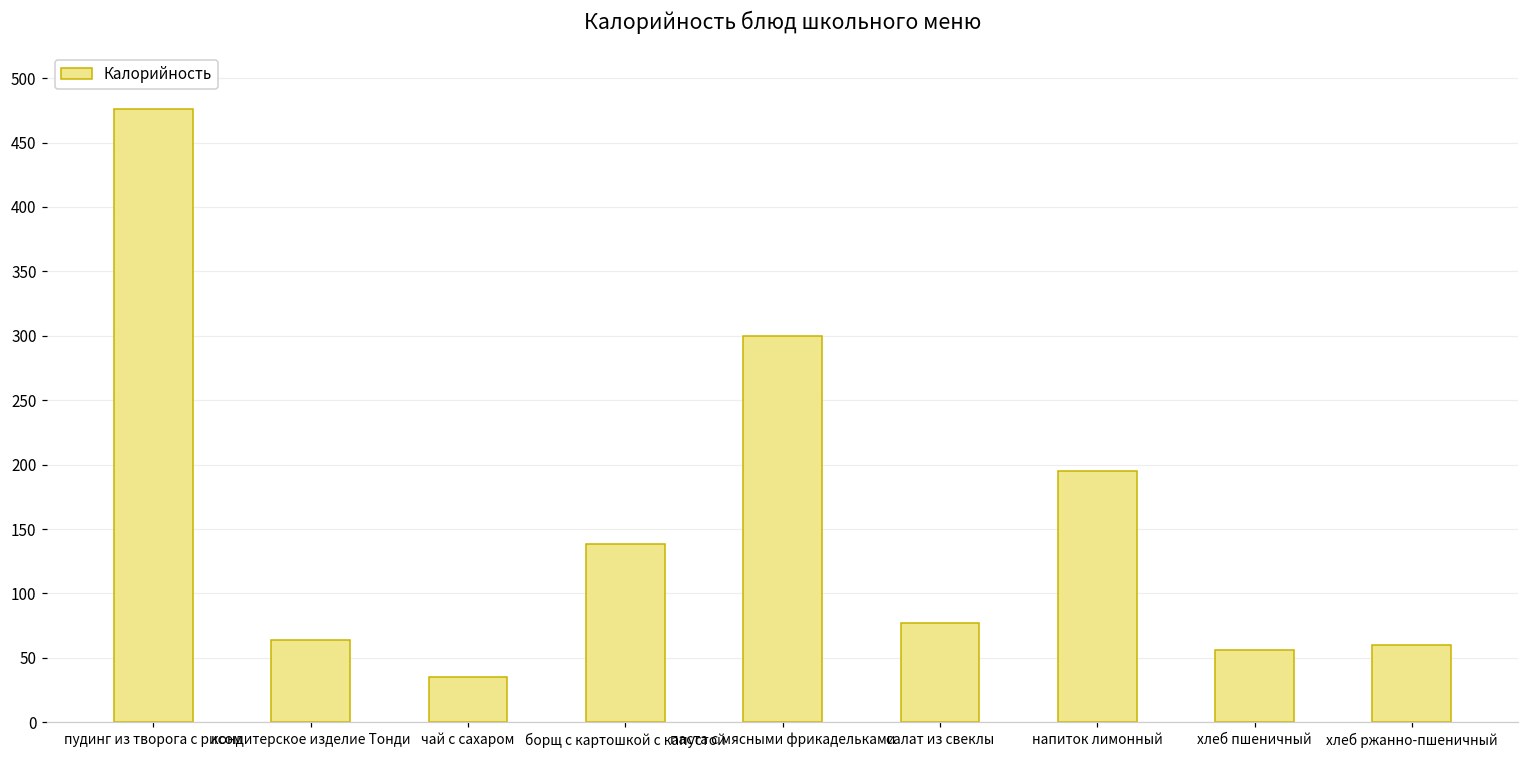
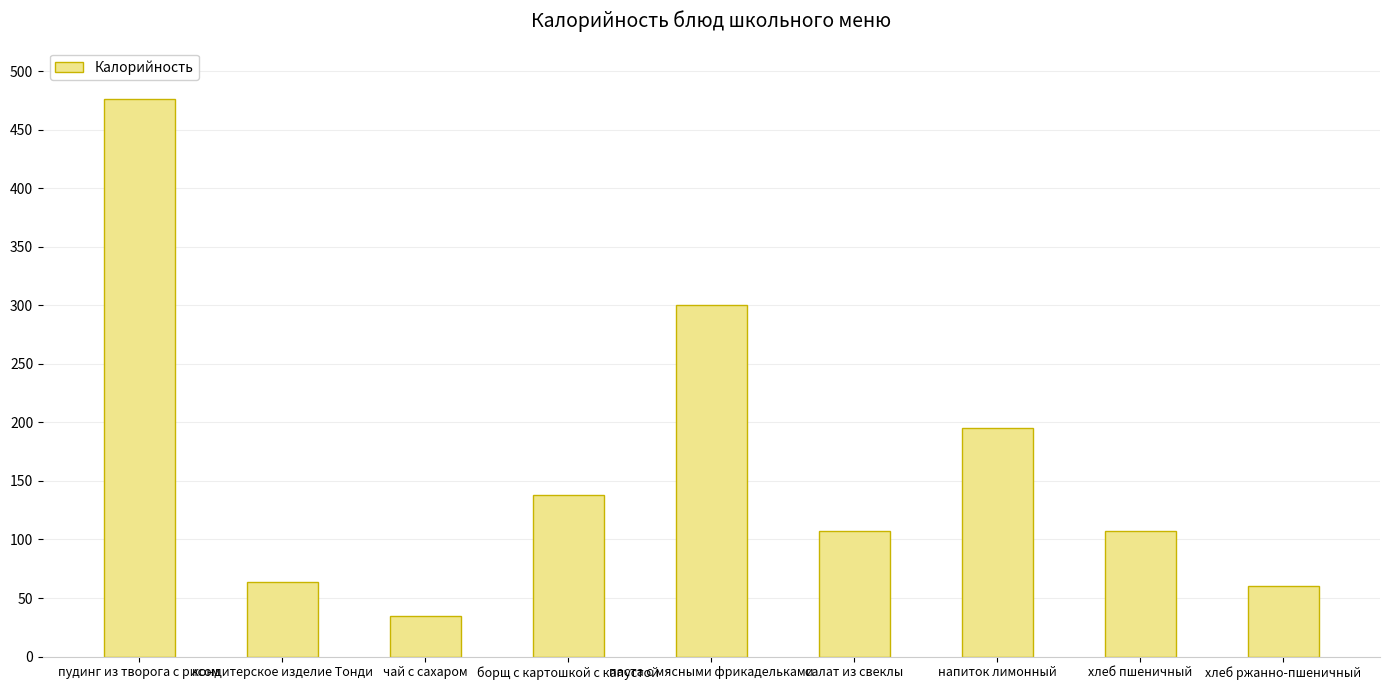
  {
    "чай с сахаром": 35,
-   "салат из свеклы": 77,
+   "салат из свеклы": 107,
    "напиток лимонный": 195,
-   "хлеб пшеничный": 56,
+   "хлеб пшеничный": 107,
    "хлеб ржанно-пшеничный": 60
  }
